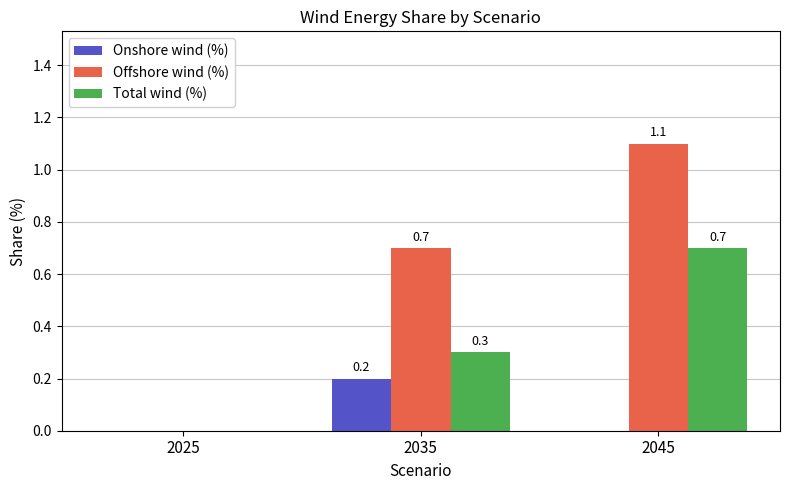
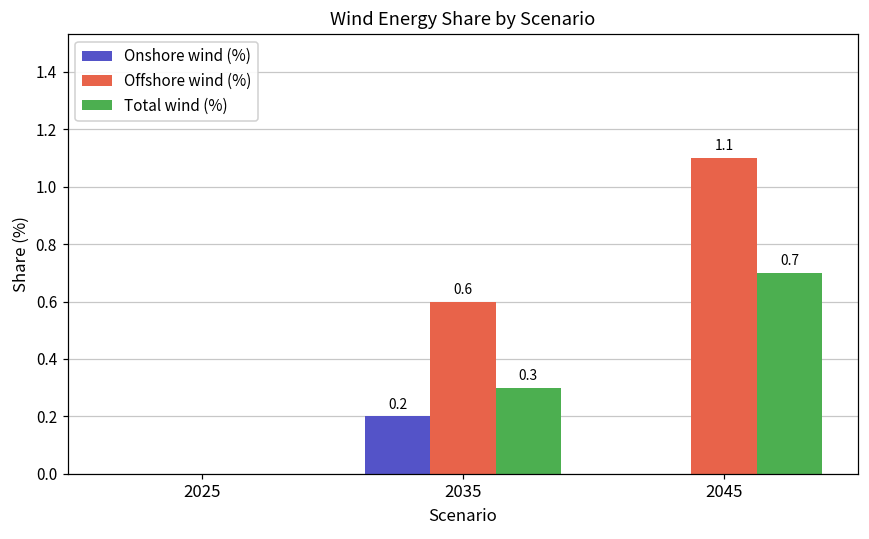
  {
    "Onshore wind (%)": {
      "2035": 0.2
    },
    "Offshore wind (%)": {
-     "2035": 0.7,
+     "2035": 0.6,
      "2045": 1.1
    },
    "Total wind (%)": {
      "2035": 0.3,
      "2045": 0.7
    }
  }
